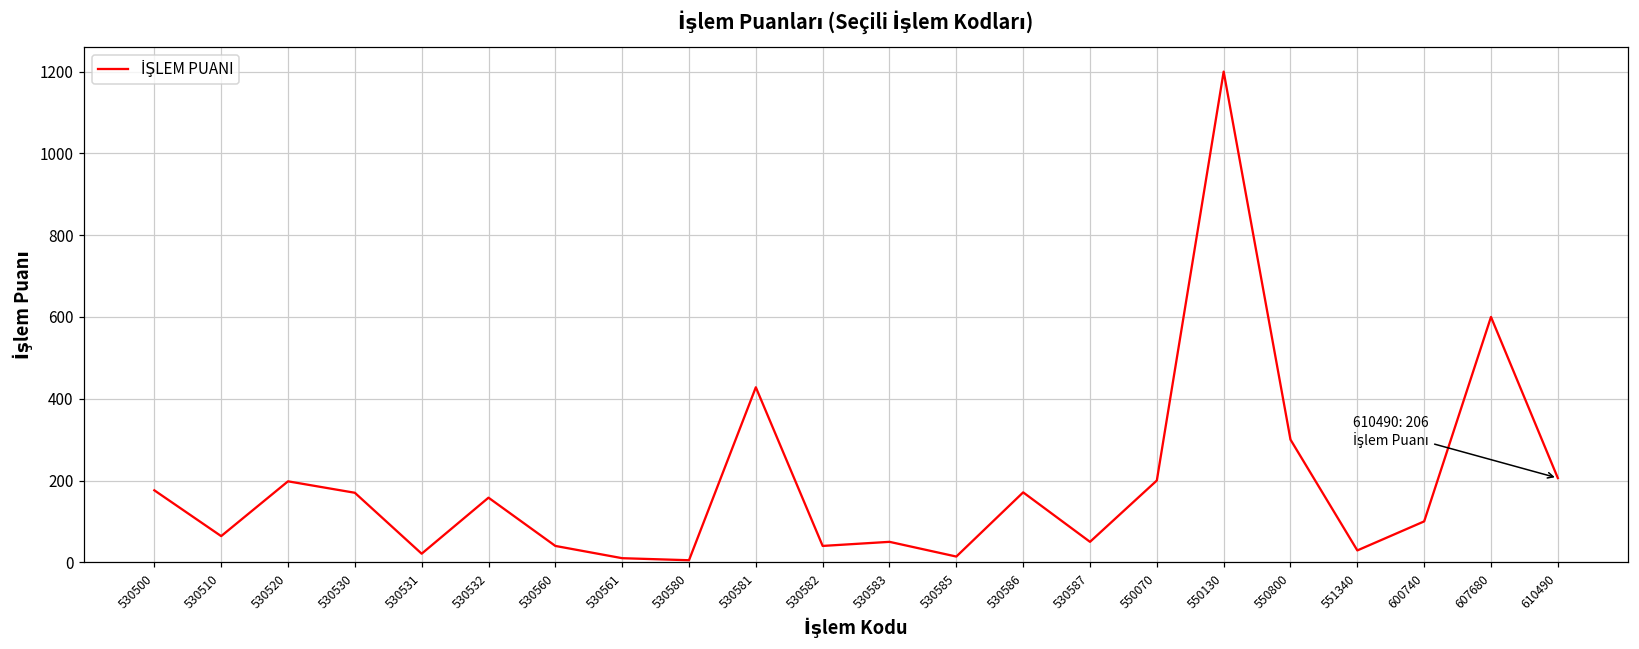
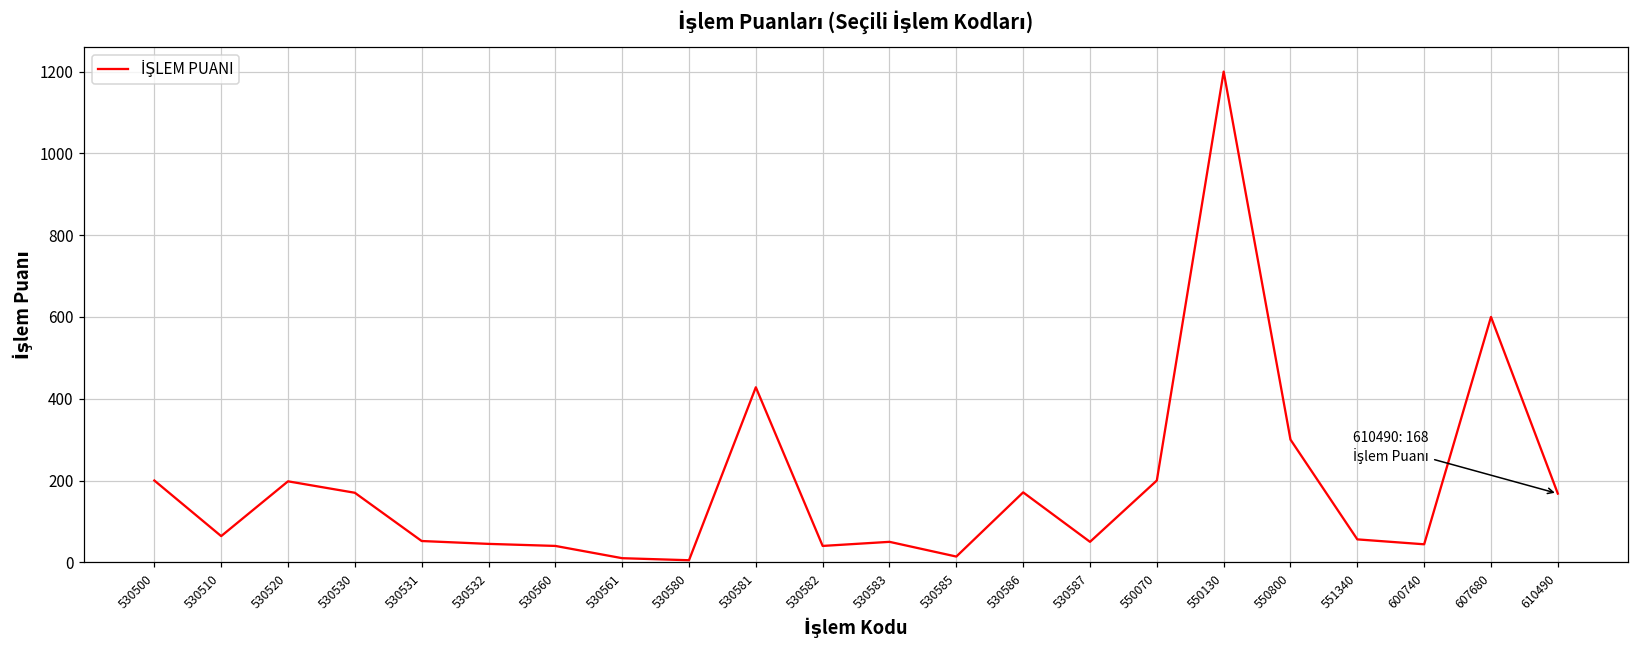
  {
-   "530500": 180,
-   "530531": 20,
-   "530532": 160,
-   "551340": 30,
-   "600740": 100,
-   "610490": 206
+   "530500": 200,
+   "530531": 50,
+   "530532": 50,
+   "551340": 60,
+   "600740": 40,
+   "610490": 168
  }
